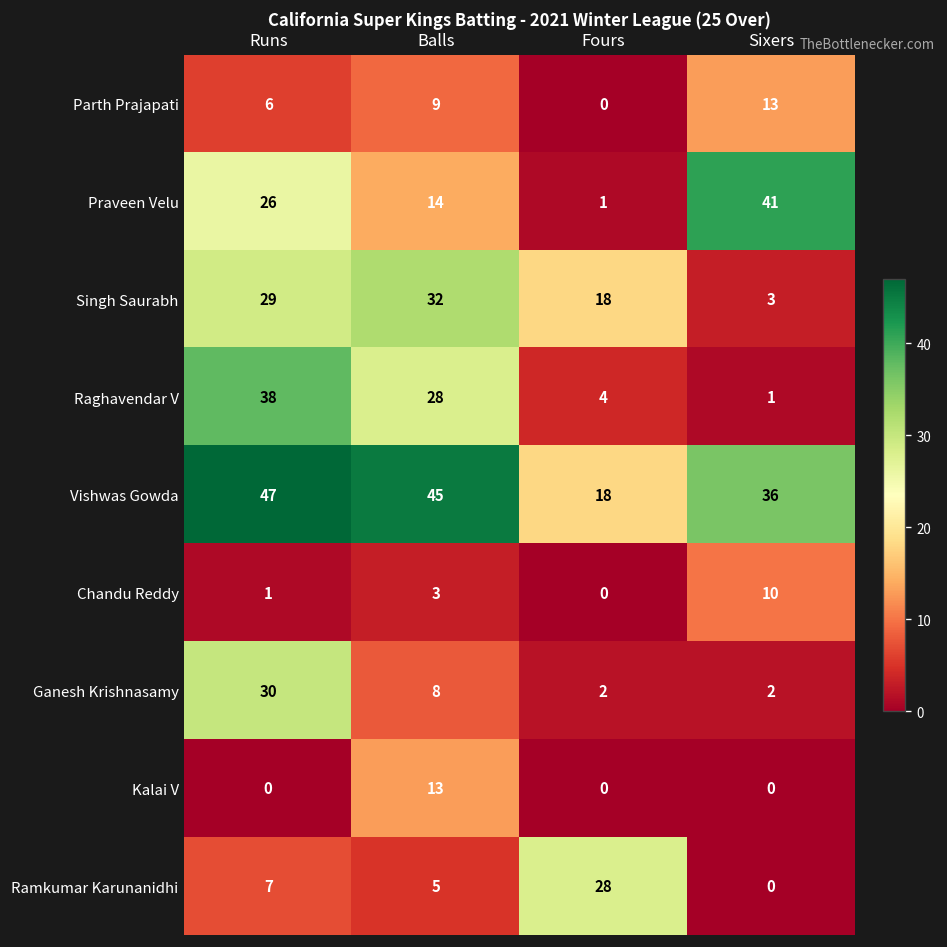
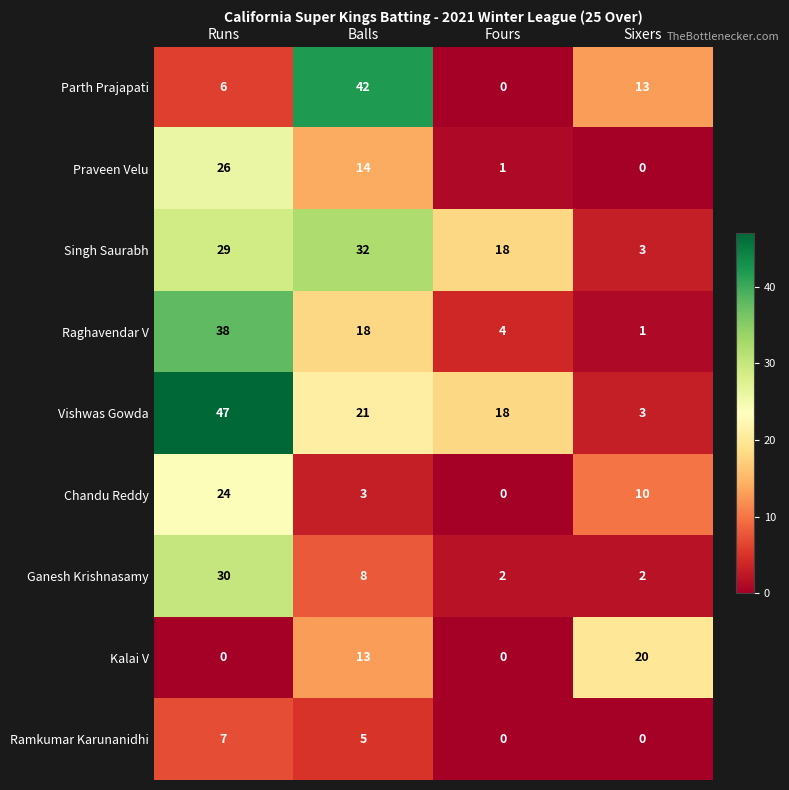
  {
    "Parth Prajapati": {
      "Runs": 6,
-     "Balls": 9,
+     "Balls": 42,
      "Fours": 0,
      "Sixers": 13
    },
    "Praveen Velu": {
      "Runs": 26,
      "Balls": 14,
      "Fours": 1,
-     "Sixers": 41
+     "Sixers": 0
    },
    "Singh Saurabh": {
      "Runs": 29,
      "Balls": 32,
      "Fours": 18,
      "Sixers": 3
    },
    "Raghavendar V": {
      "Runs": 38,
-     "Balls": 28,
+     "Balls": 18,
      "Fours": 4,
      "Sixers": 1
    },
    "Vishwas Gowda": {
      "Runs": 47,
-     "Balls": 45,
+     "Balls": 21,
      "Fours": 18,
-     "Sixers": 36
+     "Sixers": 3
    },
    "Chandu Reddy": {
-     "Runs": 1,
+     "Runs": 24,
      "Balls": 3,
      "Fours": 0,
      "Sixers": 10
    },
    "Ganesh Krishnasamy": {
      "Runs": 30,
      "Balls": 8,
      "Fours": 2,
      "Sixers": 2
    },
    "Kalai V": {
      "Runs": 0,
      "Balls": 13,
      "Fours": 0,
-     "Sixers": 0
+     "Sixers": 20
    },
    "Ramkumar Karunanidhi": {
      "Runs": 7,
      "Balls": 5,
-     "Fours": 28,
+     "Fours": 0,
      "Sixers": 0
    }
  }
